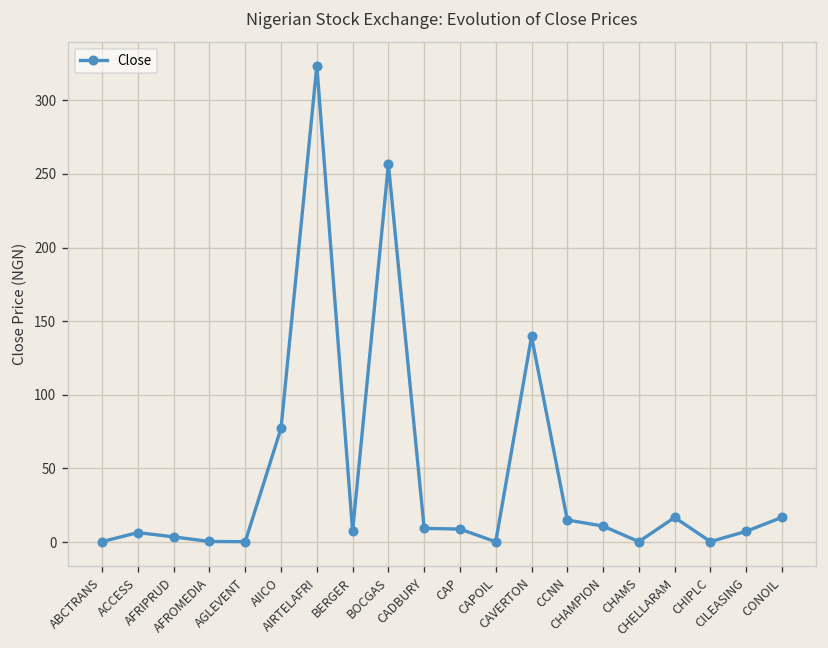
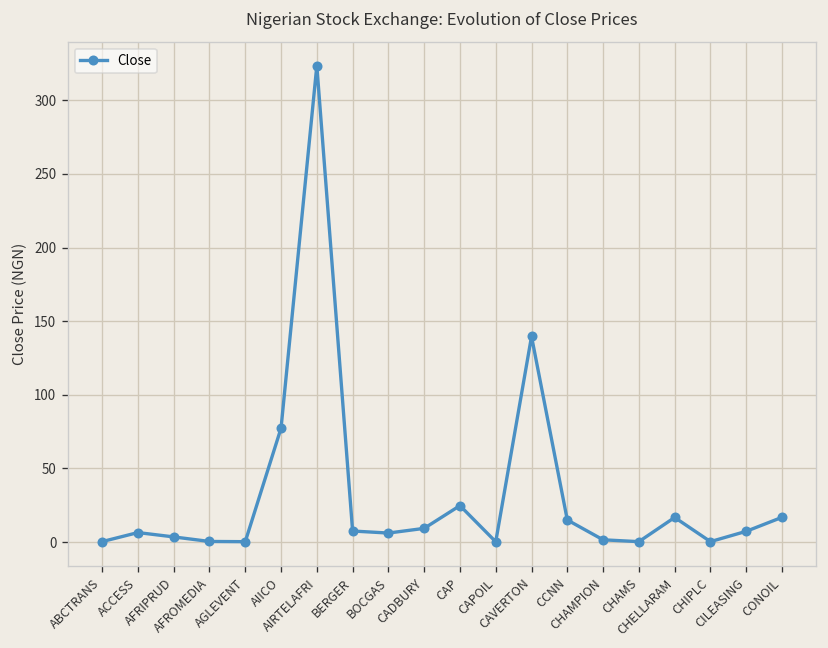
  {
    "ABCTRANS": 0,
    "ACCESS": 6,
    "AFRIPRUD": 4,
    "AFROMEDIA": 0,
    "AGLEVENT": 0,
    "AIICO": 77,
    "AIRTELAFRI": 324,
    "BERGER": 8,
-   "BOCGAS": 257,
+   "BOCGAS": 6,
    "CADBURY": 9,
-   "CAP": 9,
+   "CAP": 25,
    "CAPOIL": 0,
    "CAVERTON": 140,
    "CCNN": 15,
-   "CHAMPION": 11,
+   "CHAMPION": 2,
    "CHAMS": 0,
    "CHELLARAM": 17,
    "CHIPLC": 0,
    "CILEASING": 7,
    "CONOIL": 17
  }
